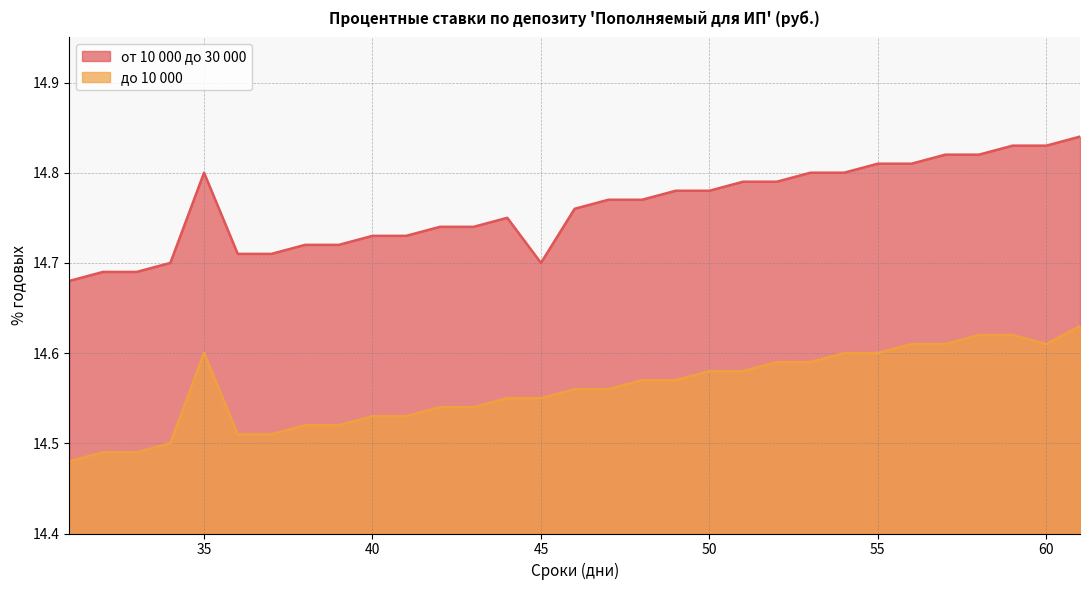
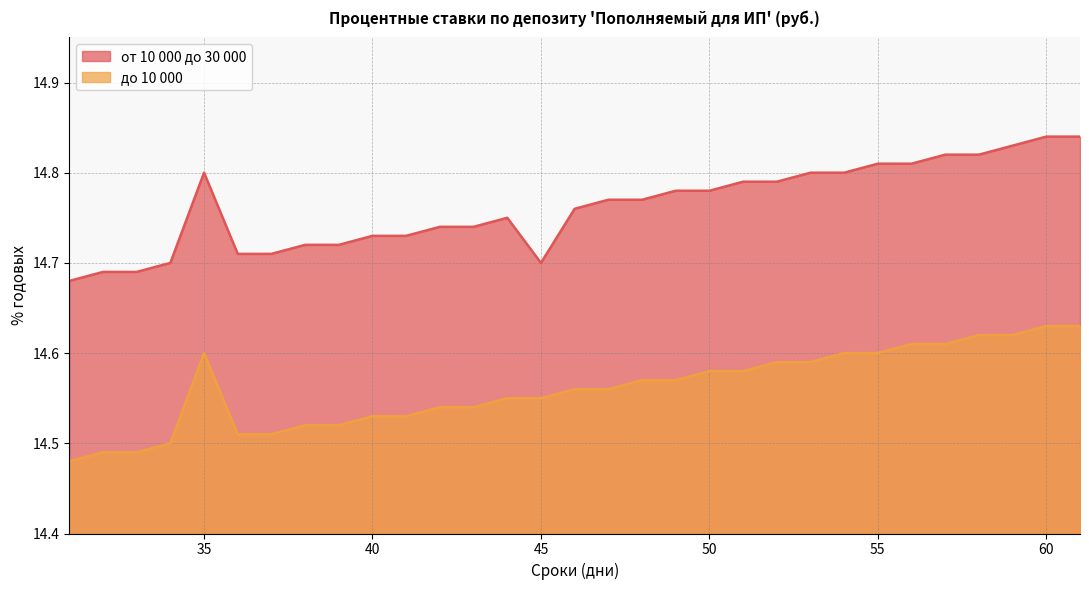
  {
    "от 10 000 до 30 000": {
      "35": 14.80,
      "40": 14.73,
      "45": 14.70,
      "50": 14.78,
      "55": 14.81,
-     "60": 14.83
+     "60": 14.84
    },
    "до 10 000": {
      "35": 14.60,
      "40": 14.53,
      "45": 14.55,
      "50": 14.58,
      "55": 14.60,
-     "60": 14.61
+     "60": 14.63
    }
  }
